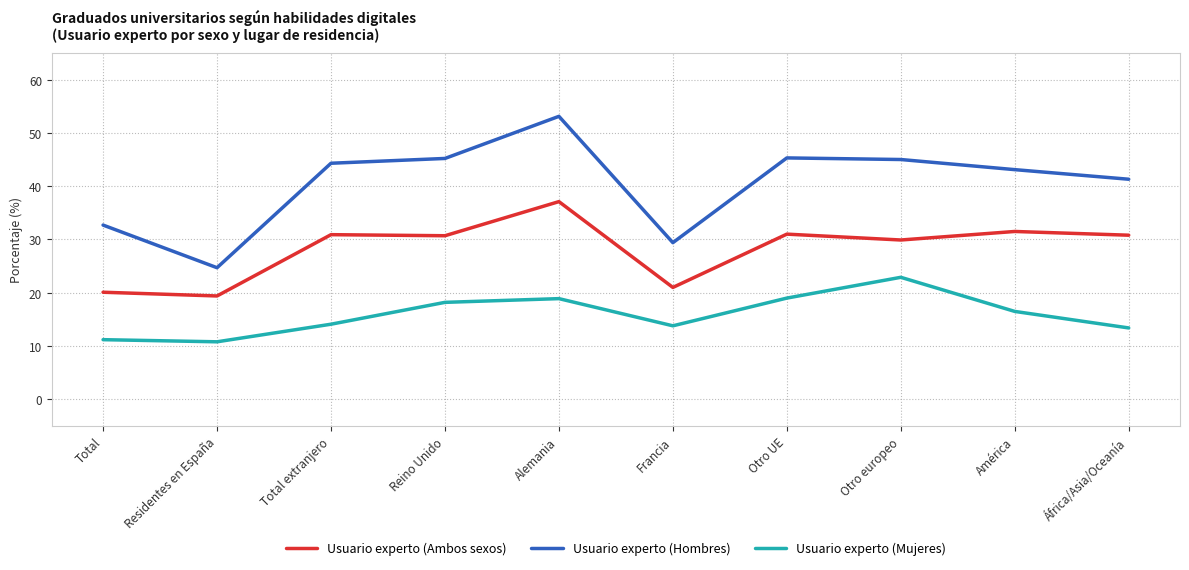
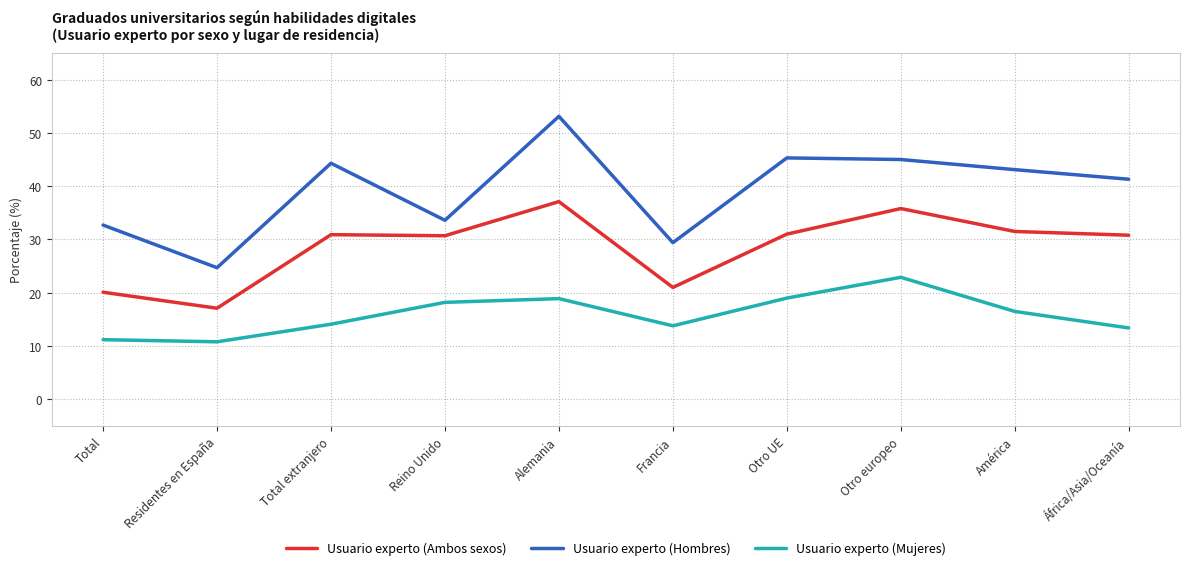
  {
    "Usuario experto (Ambos sexos)": {
      "Total": 20,
-     "Residentes en España": 19,
+     "Residentes en España": 17,
      "Total extranjero": 31,
      "Reino Unido": 31,
      "Alemania": 37,
      "Francia": 21,
      "Otro UE": 31,
-     "Otro europeo": 30,
+     "Otro europeo": 36,
      "América": 32,
      "África/Asia/Oceanía": 31
    },
    "Usuario experto (Hombres)": {
      "Total": 33,
      "Residentes en España": 25,
      "Total extranjero": 44,
-     "Reino Unido": 45,
+     "Reino Unido": 34,
      "Alemania": 53,
      "Francia": 29,
      "Otro UE": 45,
      "Otro europeo": 45,
      "América": 43,
      "África/Asia/Oceanía": 41
    },
    "Usuario experto (Mujeres)": {
      "Total": 11,
      "Residentes en España": 11,
      "Total extranjero": 14,
      "Reino Unido": 18,
      "Alemania": 19,
      "Francia": 14,
      "Otro UE": 19,
      "Otro europeo": 23,
      "América": 17,
      "África/Asia/Oceanía": 13
    }
  }
